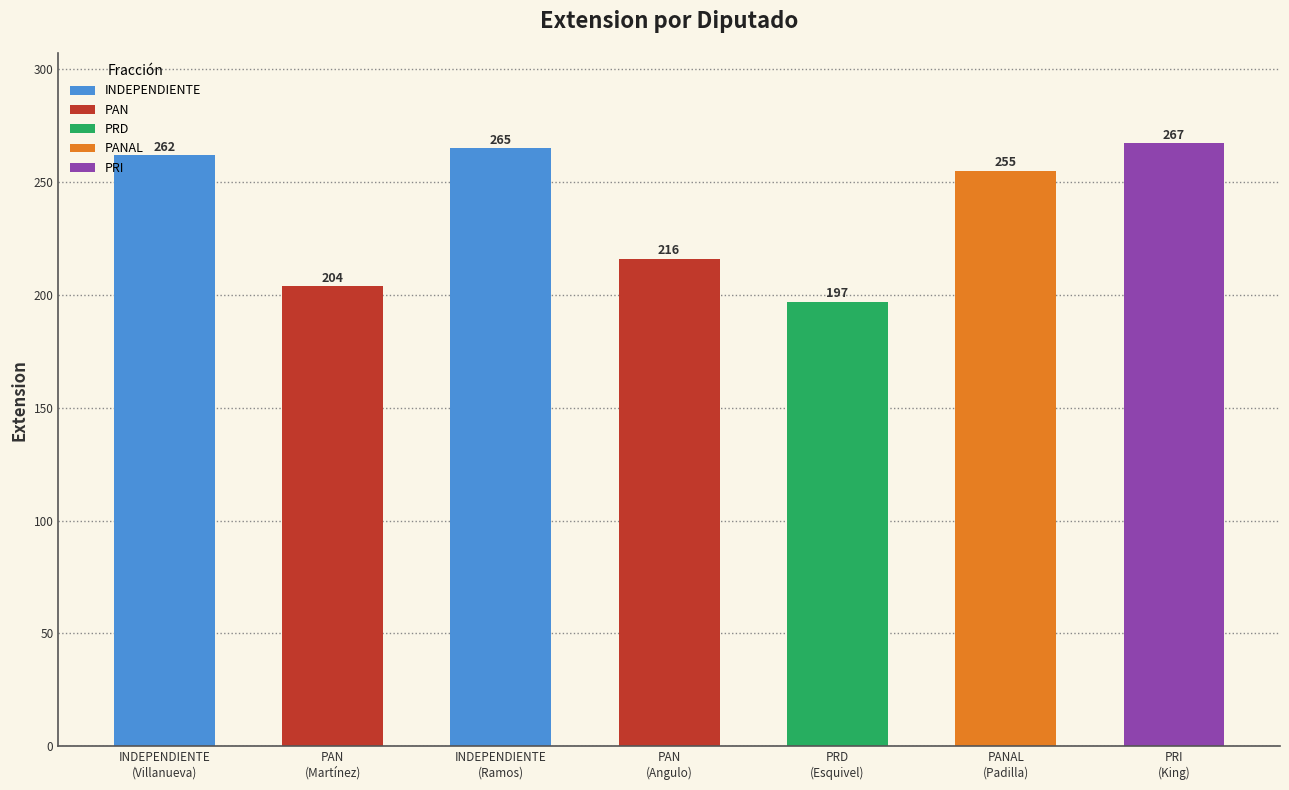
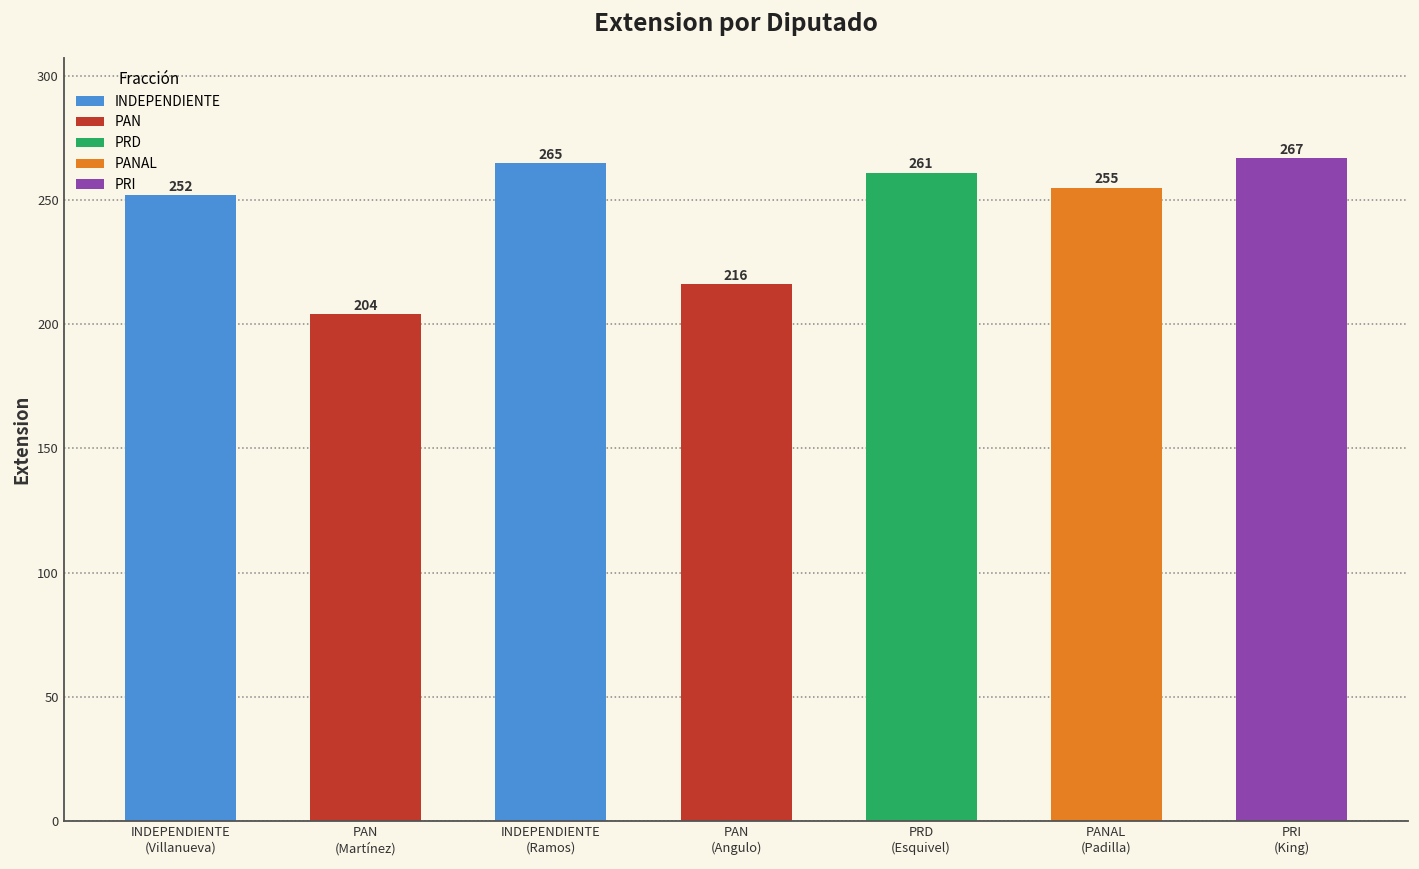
  {
-   "INDEPENDIENTE (Villanueva)": 262,
+   "INDEPENDIENTE (Villanueva)": 252,
    "PAN (Martínez)": 204,
    "INDEPENDIENTE (Ramos)": 265,
    "PAN (Angulo)": 216,
-   "PRD (Esquivel)": 197,
+   "PRD (Esquivel)": 261,
    "PANAL (Padilla)": 255,
    "PRI (King)": 267
  }
